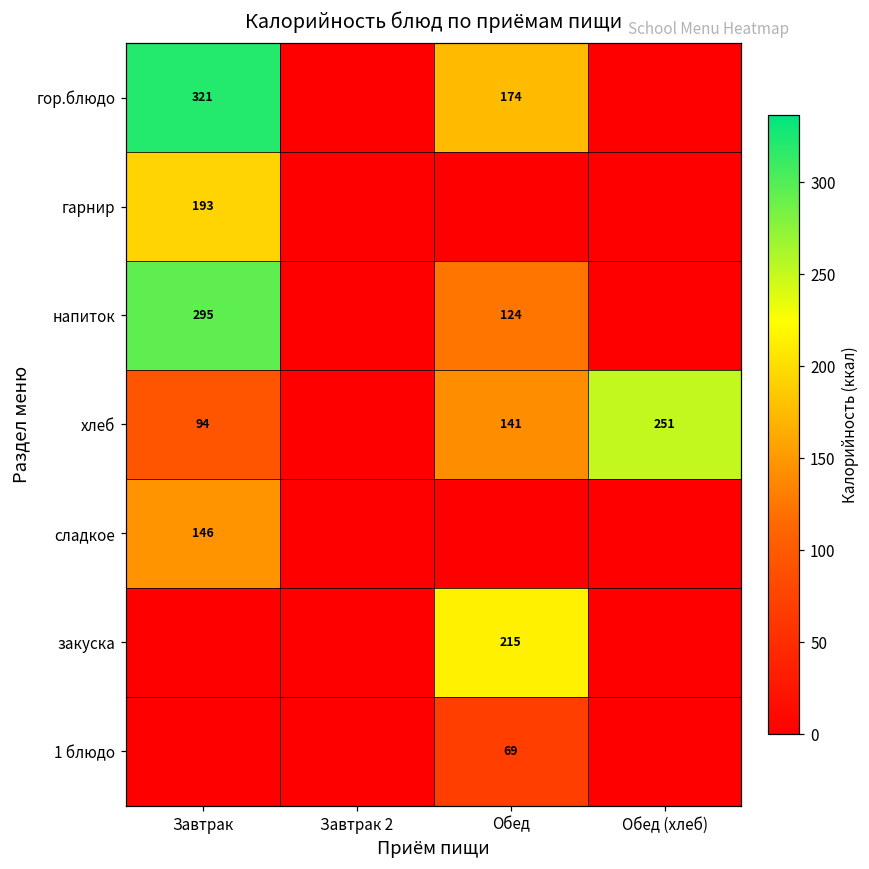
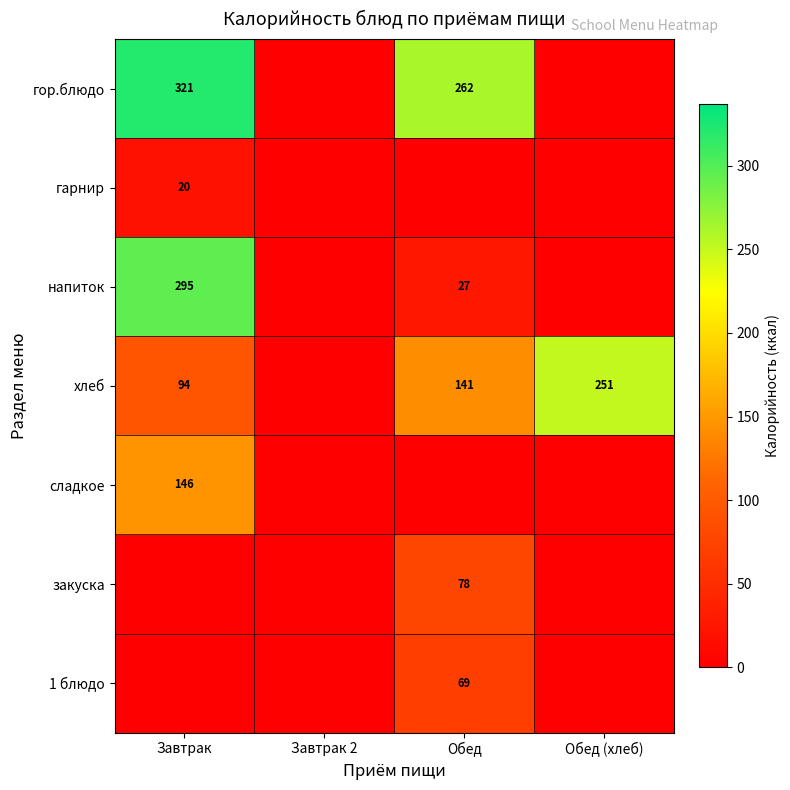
  {
    "гор.блюдо": {
      "Завтрак": 321,
-     "Обед": 174
+     "Обед": 262
    },
    "гарнир": {
-     "Завтрак": 193
+     "Завтрак": 20
    },
    "напиток": {
      "Завтрак": 295,
-     "Обед": 124
+     "Обед": 27
    },
    "хлеб": {
      "Завтрак": 94,
      "Обед": 141,
      "Обед (хлеб)": 251
    },
    "сладкое": {
      "Завтрак": 146
    },
    "закуска": {
-     "Обед": 215
+     "Обед": 78
    },
    "1 блюдо": {
      "Обед": 69
    }
  }
